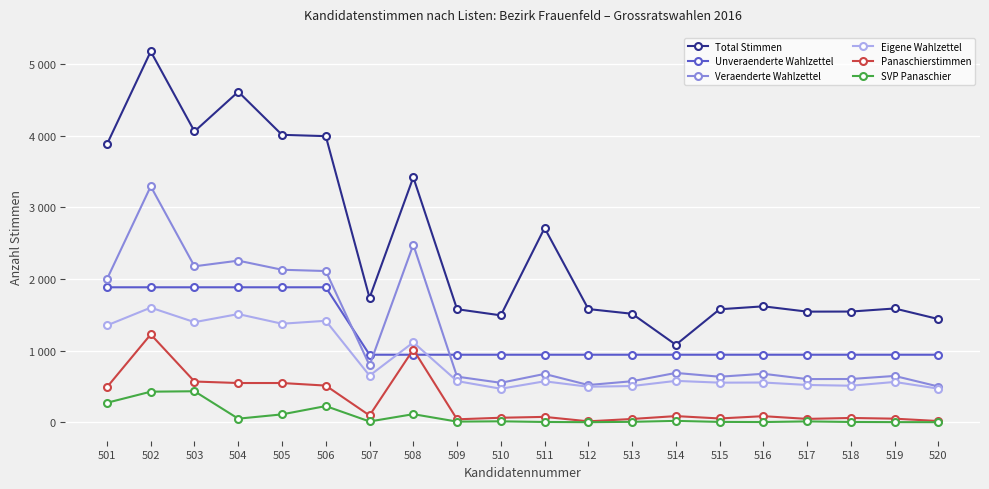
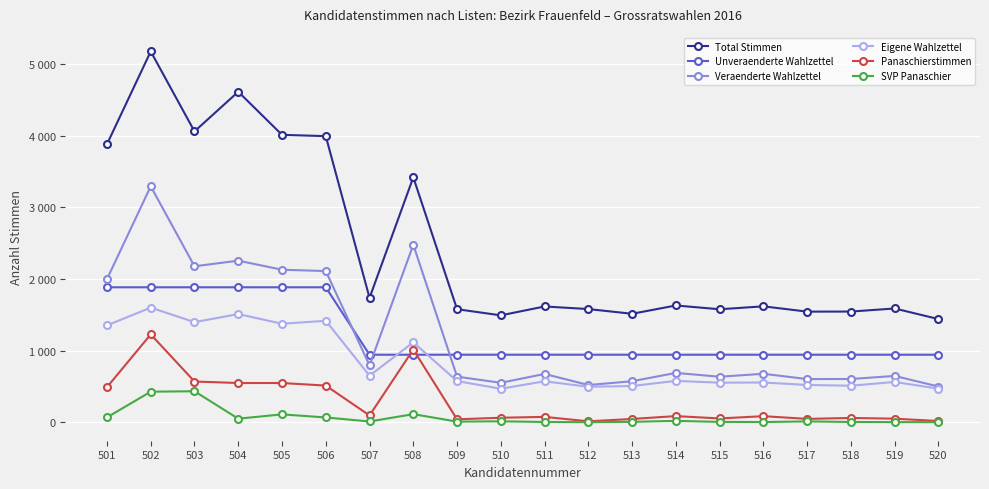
  {
    "Total Stimmen": {
      "501": 3900,
      "502": 5200,
      "503": 4100,
      "504": 4600,
      "505": 4000,
      "506": 4000,
      "507": 1700,
      "508": 3400,
      "509": 1600,
      "510": 1500,
-     "511": 2700,
+     "511": 1600,
      "512": 1600,
      "513": 1500,
-     "514": 1100,
+     "514": 1600,
      "515": 1600,
      "516": 1600,
      "517": 1500,
      "518": 1500,
      "519": 1600,
      "520": 1400
    },
    "Unveraenderte Wahlzettel": {
      "501": 1900,
      "502": 1900,
      "503": 1900,
      "504": 1900,
      "505": 1900,
      "506": 1900,
      "507": 900,
      "508": 900,
      "509": 900,
      "510": 900,
      "511": 900,
      "512": 900,
      "513": 900,
      "514": 900,
      "515": 900,
      "516": 900,
      "517": 900,
      "518": 900,
      "519": 900,
      "520": 900
    },
    "Panaschierstimmen": {
      "501": 500,
      "502": 1200,
      "503": 600,
      "504": 500,
      "505": 500,
      "506": 500,
      "507": 100,
      "508": 1000,
      "510": 100,
      "511": 100,
      "513": 0,
      "514": 100,
      "515": 100,
      "516": 100,
      "518": 100,
      "519": 0
    },
    "SVP Panaschier": {
-     "501": 300,
+     "501": 100,
      "502": 400,
      "503": 400,
      "504": 0,
      "505": 100,
-     "506": 200,
+     "506": 100,
      "507": 0,
      "508": 100,
      "510": 0,
      "511": 0,
      "513": 0,
      "514": 0,
      "515": 0,
      "516": 0,
      "518": 0,
      "519": 0
    }
  }
